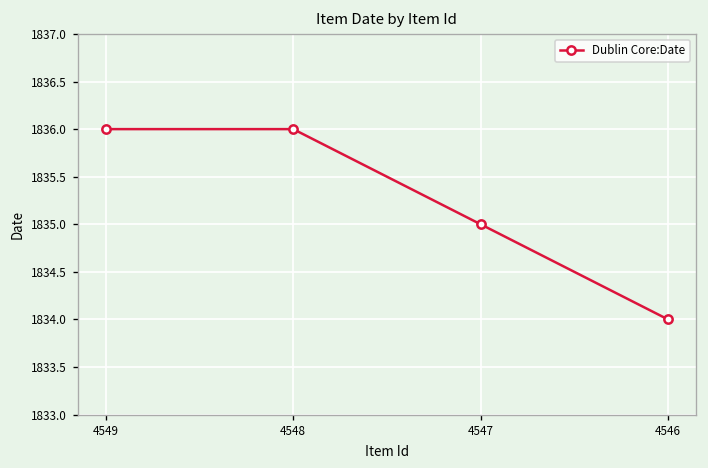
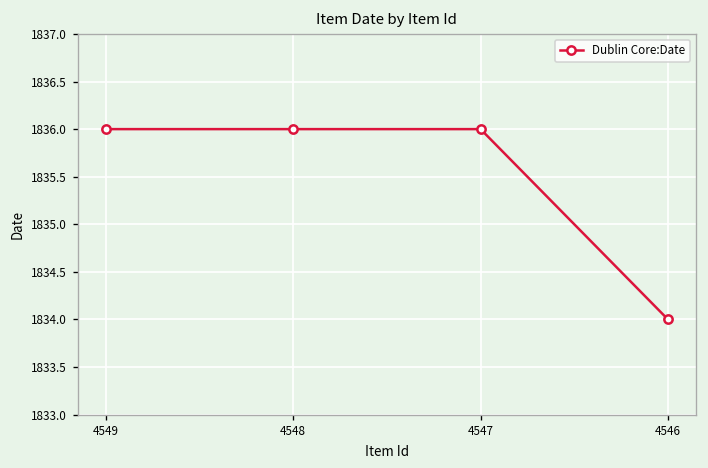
  {
    "4549": 1836,
    "4548": 1836,
-   "4547": 1835,
+   "4547": 1836,
    "4546": 1834
  }
